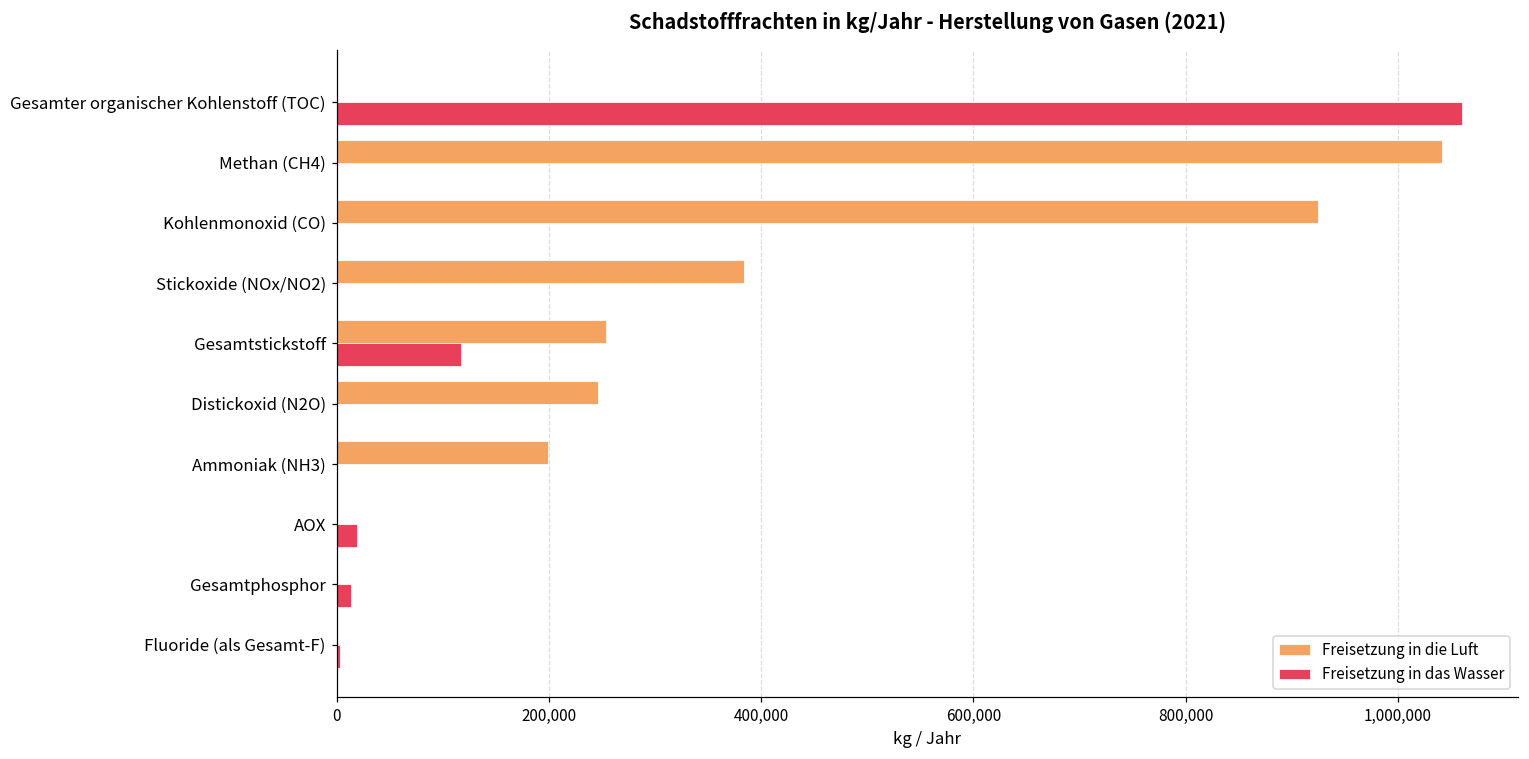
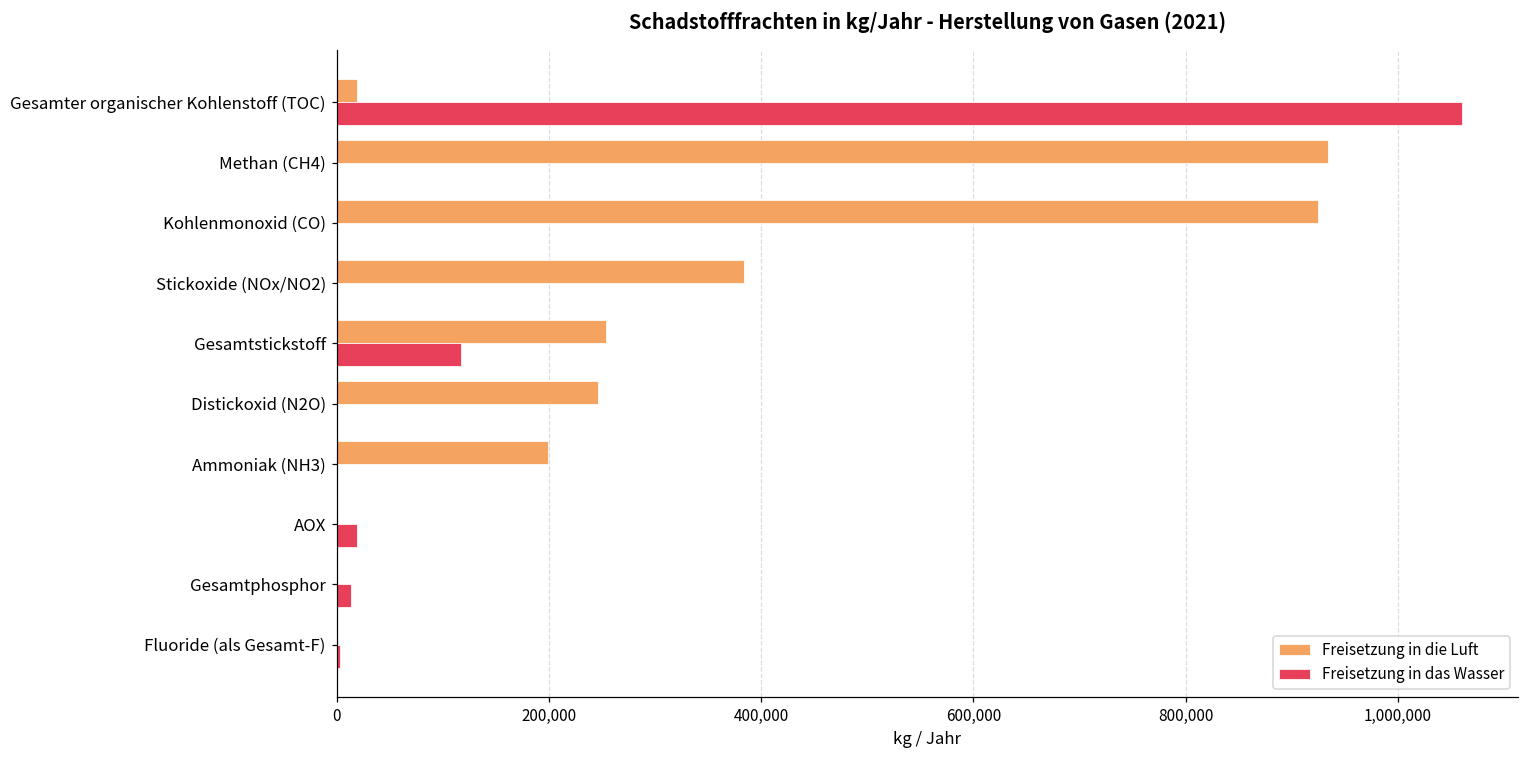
  {
    "Freisetzung in die Luft": {
-     "Gesamter organischer Kohlenstoff (TOC)": "0",
-     "Methan (CH4)": "1,040,000",
+     "Gesamter organischer Kohlenstoff (TOC)": "20,000",
+     "Methan (CH4)": "930,000",
      "Kohlenmonoxid (CO)": "920,000",
      "Stickoxide (NOx/NO2)": "380,000",
      "Gesamtstickstoff": "250,000",
      "Distickoxid (N2O)": "250,000",
      "Ammoniak (NH3)": "200,000",
      "AOX": "0",
      "Gesamtphosphor": "0",
      "Fluoride (als Gesamt-F)": "0"
    },
    "Freisetzung in das Wasser": {
      "Gesamter organischer Kohlenstoff (TOC)": "1,060,000",
      "Methan (CH4)": "0",
      "Kohlenmonoxid (CO)": "0",
      "Stickoxide (NOx/NO2)": "0",
      "Gesamtstickstoff": "120,000",
      "Distickoxid (N2O)": "0",
      "Ammoniak (NH3)": "0",
      "AOX": "20,000",
      "Gesamtphosphor": "10,000",
      "Fluoride (als Gesamt-F)": "0"
    }
  }
